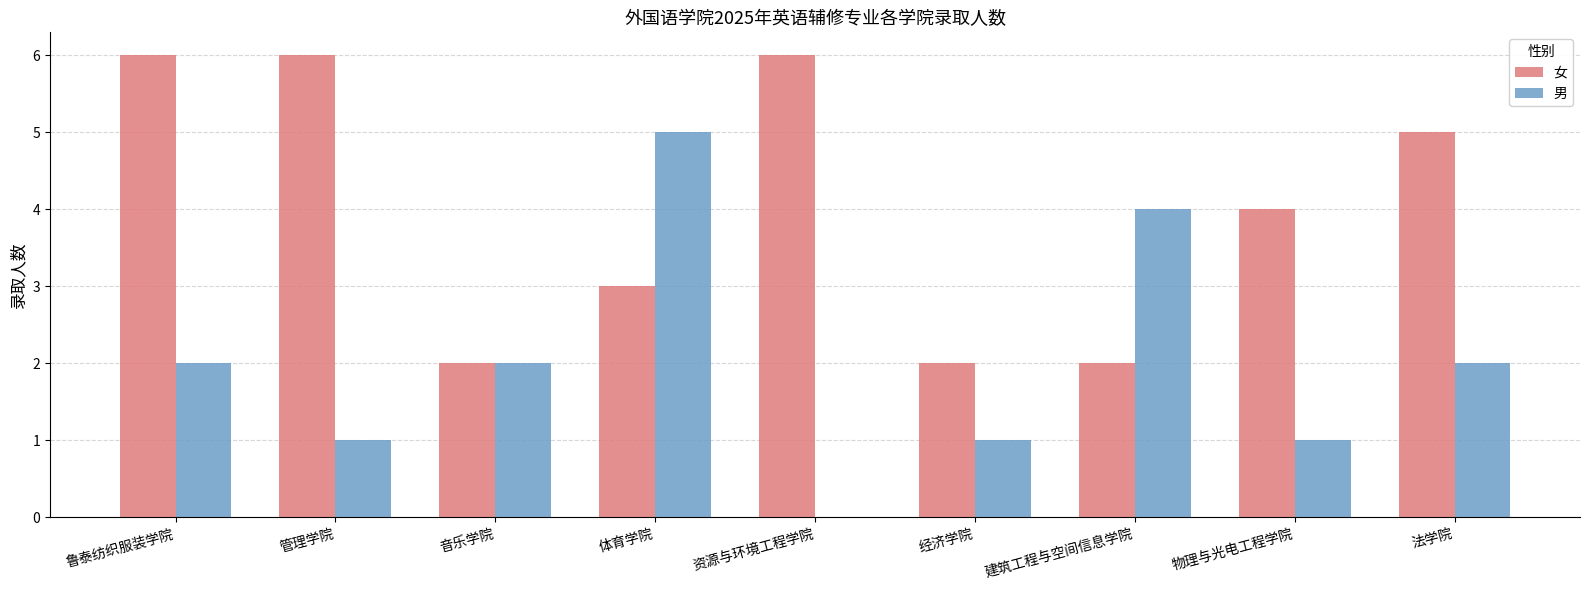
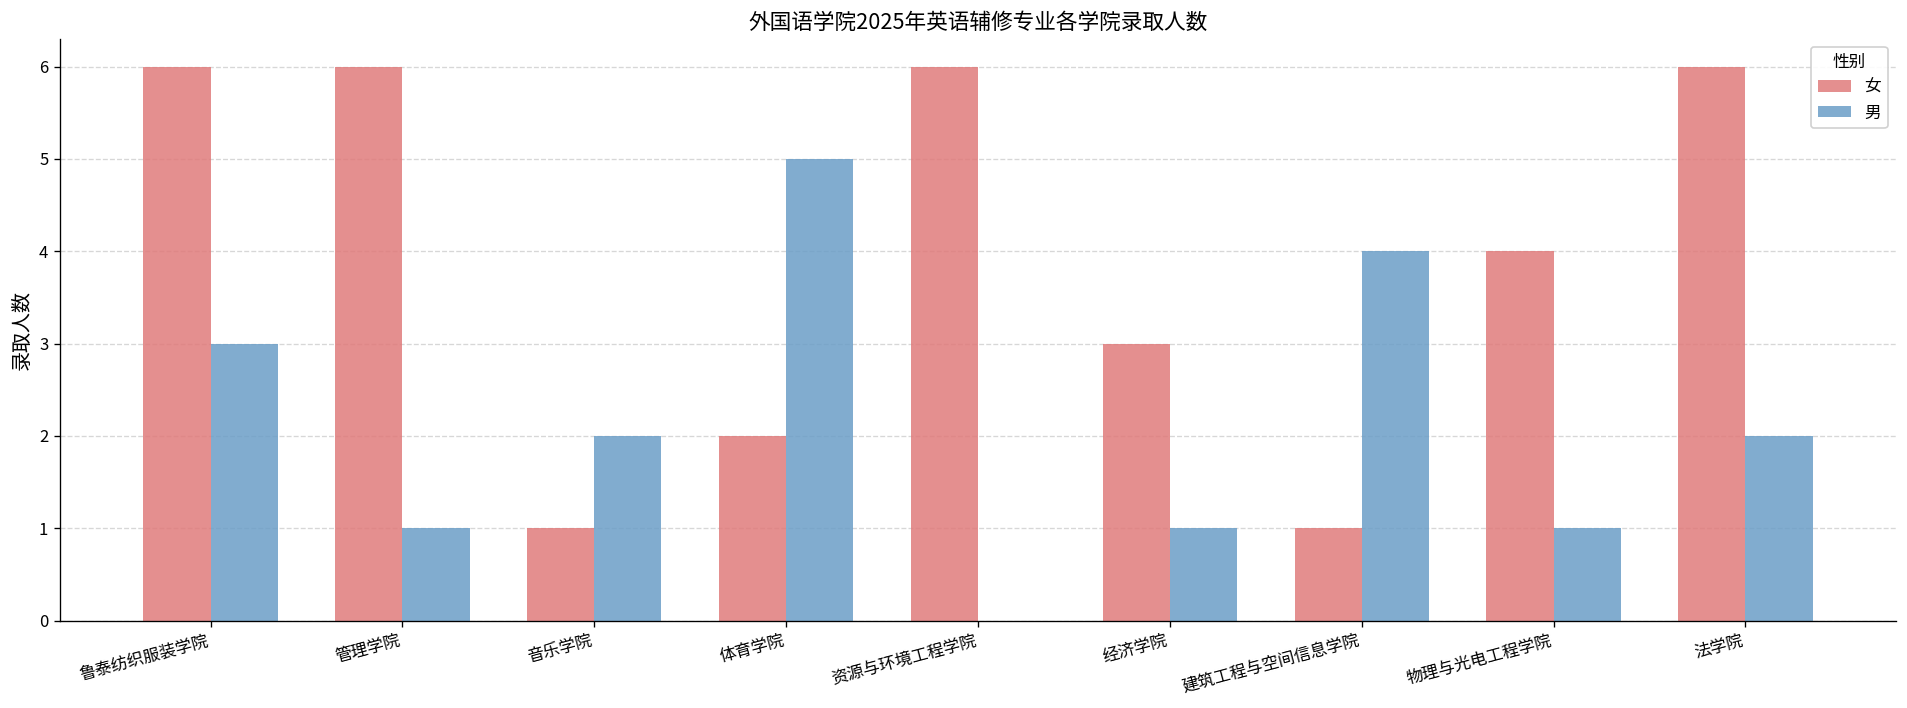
  {
    "女": {
      "鲁泰纺织服装学院": 6,
      "管理学院": 6,
-     "音乐学院": 2,
-     "体育学院": 3,
+     "音乐学院": 1,
+     "体育学院": 2,
      "资源与环境工程学院": 6,
-     "经济学院": 2,
-     "建筑工程与空间信息学院": 2,
+     "经济学院": 3,
+     "建筑工程与空间信息学院": 1,
      "物理与光电工程学院": 4,
-     "法学院": 5
+     "法学院": 6
    },
    "男": {
-     "鲁泰纺织服装学院": 2,
+     "鲁泰纺织服装学院": 3,
      "管理学院": 1,
      "音乐学院": 2,
      "体育学院": 5,
      "资源与环境工程学院": 0,
      "经济学院": 1,
      "建筑工程与空间信息学院": 4,
      "物理与光电工程学院": 1,
      "法学院": 2
    }
  }
